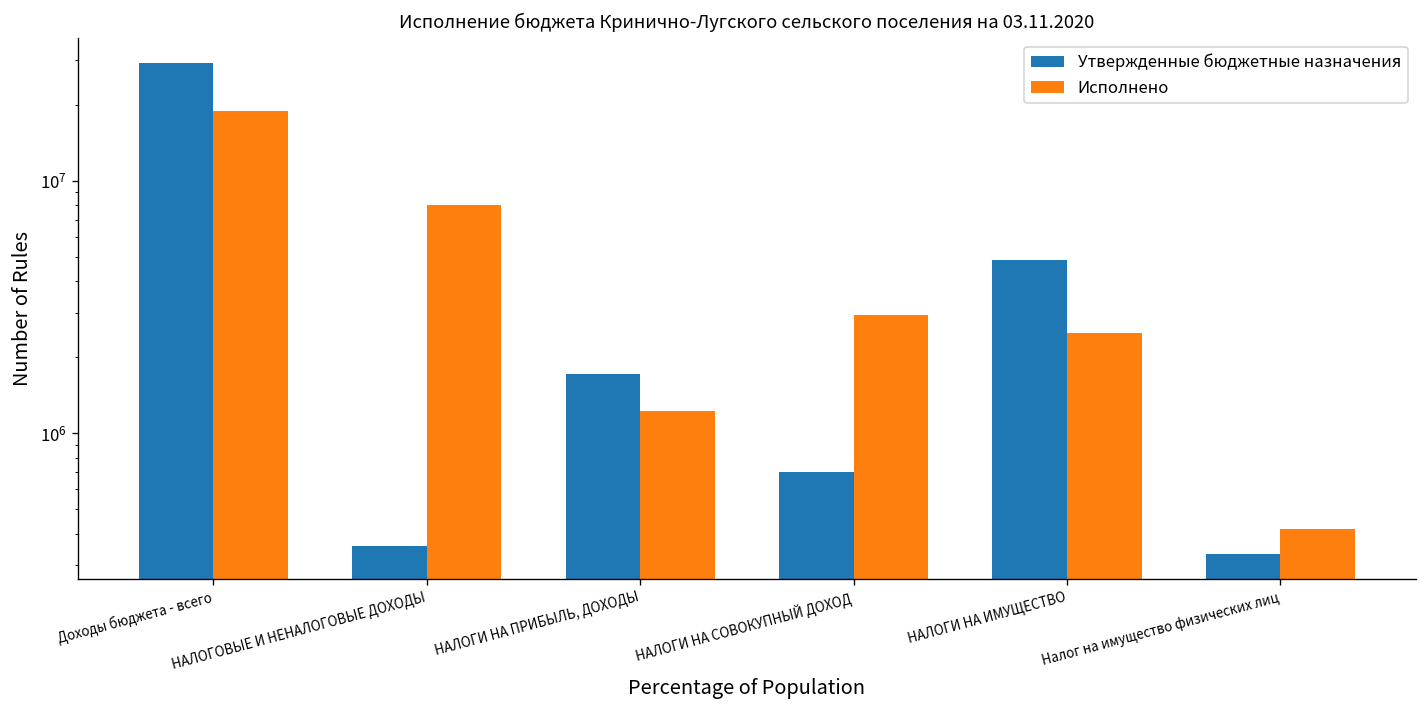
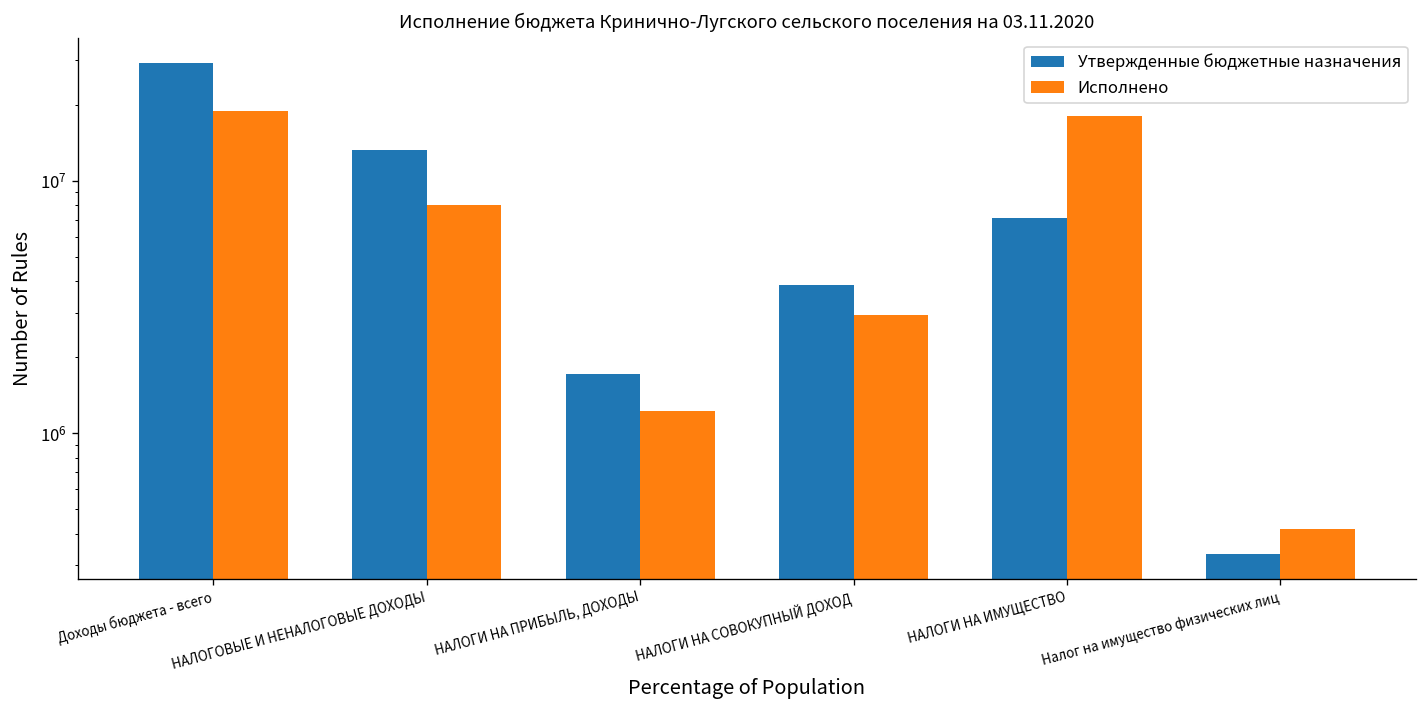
  {
    "Утвержденные бюджетные назначения": {
      "Доходы бюджета - всего": 29000000,
-     "НАЛОГОВЫЕ И НЕНАЛОГОВЫЕ ДОХОДЫ": 360000,
+     "НАЛОГОВЫЕ И НЕНАЛОГОВЫЕ ДОХОДЫ": 13000000,
      "НАЛОГИ НА ПРИБЫЛЬ, ДОХОДЫ": 1700000,
-     "НАЛОГИ НА СОВОКУПНЫЙ ДОХОД": 700000,
-     "НАЛОГИ НА ИМУЩЕСТВО": 4900000,
+     "НАЛОГИ НА СОВОКУПНЫЙ ДОХОД": 3800000,
+     "НАЛОГИ НА ИМУЩЕСТВО": 7100000,
      "Налог на имущество физических лиц": 330000
    },
    "Исполнено": {
      "Доходы бюджета - всего": 19000000,
      "НАЛОГОВЫЕ И НЕНАЛОГОВЫЕ ДОХОДЫ": 8000000,
      "НАЛОГИ НА ПРИБЫЛЬ, ДОХОДЫ": 1200000,
      "НАЛОГИ НА СОВОКУПНЫЙ ДОХОД": 2900000,
-     "НАЛОГИ НА ИМУЩЕСТВО": 2500000,
+     "НАЛОГИ НА ИМУЩЕСТВО": 18000000,
      "Налог на имущество физических лиц": 420000
    }
  }
